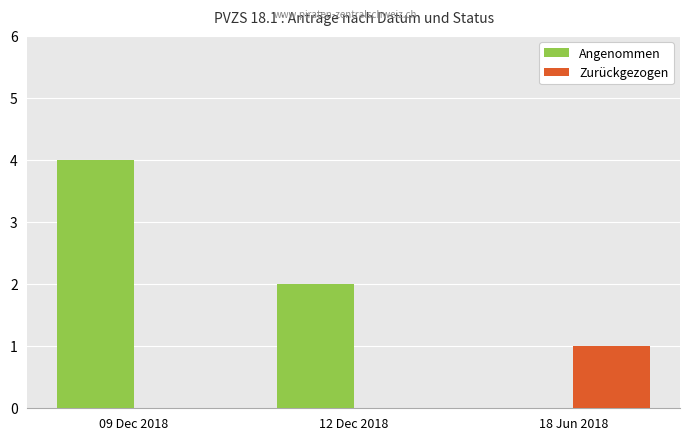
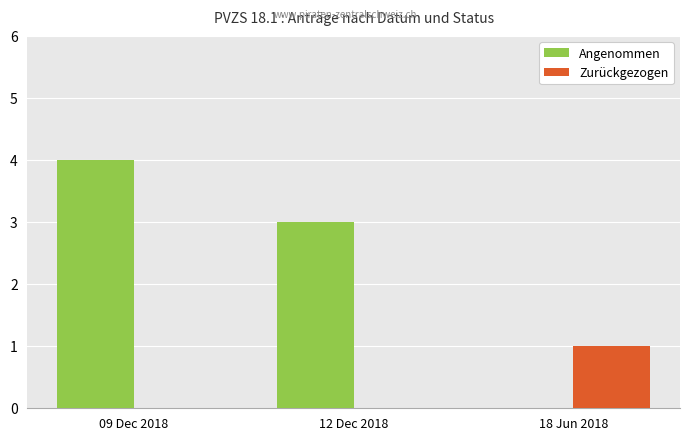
  {
    "Angenommen": {
      "09 Dec 2018": 4,
-     "12 Dec 2018": 2,
+     "12 Dec 2018": 3,
      "18 Jun 2018": 0
    },
    "Zurückgezogen": {
      "09 Dec 2018": 0,
      "12 Dec 2018": 0,
      "18 Jun 2018": 1
    }
  }
